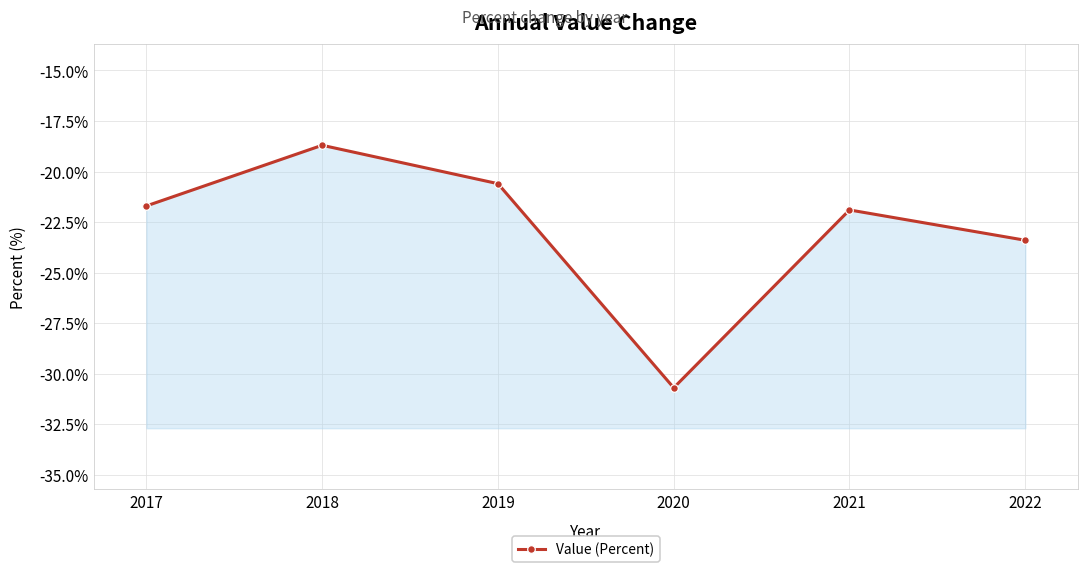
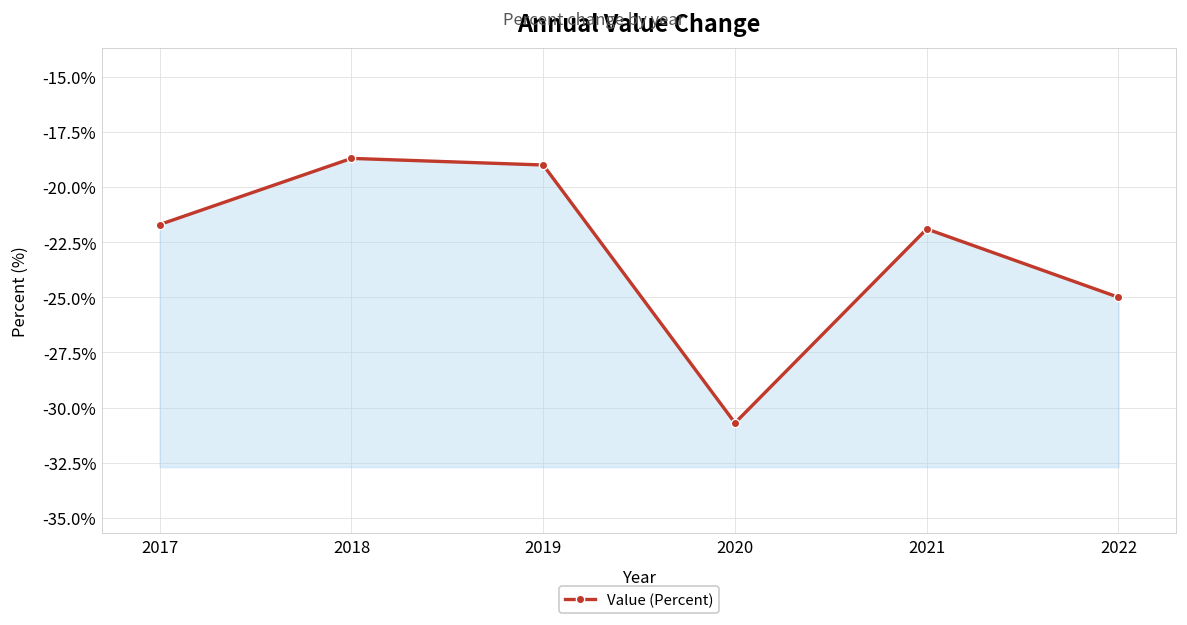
  {
    "2017": "-21.7%",
    "2018": "-18.7%",
-   "2019": "-20.6%",
+   "2019": "-19.0%",
    "2020": "-30.7%",
    "2021": "-21.9%",
-   "2022": "-23.4%"
+   "2022": "-25.0%"
  }
